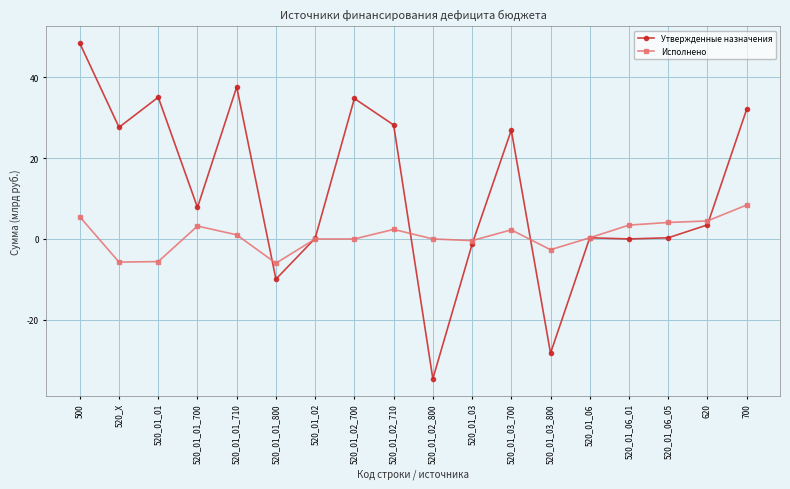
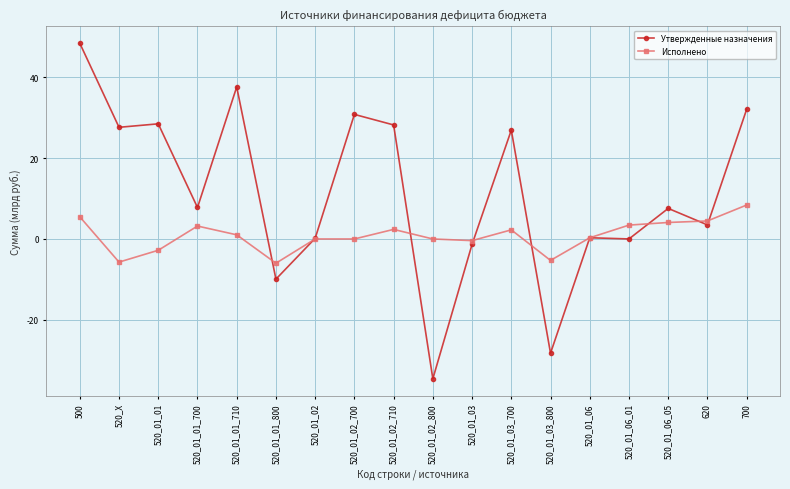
  {
    "Утвержденные назначения": {
      "500": 48,
      "520_X": 28,
-     "520_01_01": 35,
+     "520_01_01": 29,
      "520_01_01_700": 8,
      "520_01_01_710": 38,
      "520_01_01_800": -10,
-     "520_01_02_700": 35,
+     "520_01_02_700": 31,
      "520_01_02_710": 28,
      "520_01_02_800": -35,
      "520_01_03": -1,
      "520_01_03_700": 27,
      "520_01_03_800": -28,
      "520_01_06_01": 0,
-     "520_01_06_05": 0,
+     "520_01_06_05": 8,
      "620": 3,
      "700": 32
    },
    "Исполнено": {
      "500": 5,
      "520_X": -6,
-     "520_01_01": -6,
+     "520_01_01": -3,
      "520_01_01_700": 3,
      "520_01_01_710": 1,
      "520_01_01_800": -6,
      "520_01_02_700": 0,
      "520_01_02_710": 2,
      "520_01_02_800": 0,
      "520_01_03": 0,
      "520_01_03_700": 2,
-     "520_01_03_800": -3,
+     "520_01_03_800": -5,
      "520_01_06_01": 3,
      "520_01_06_05": 4,
      "620": 4,
      "700": 8
    }
  }
